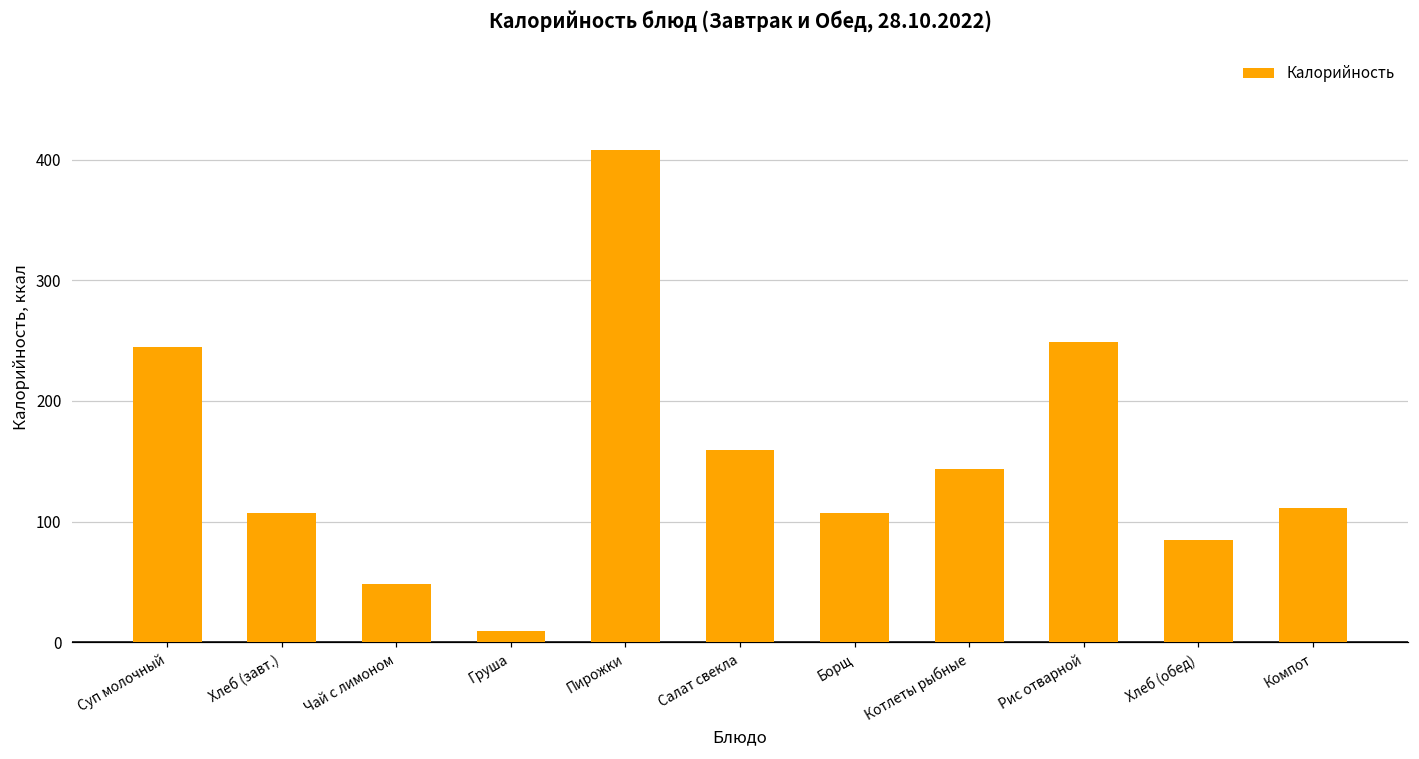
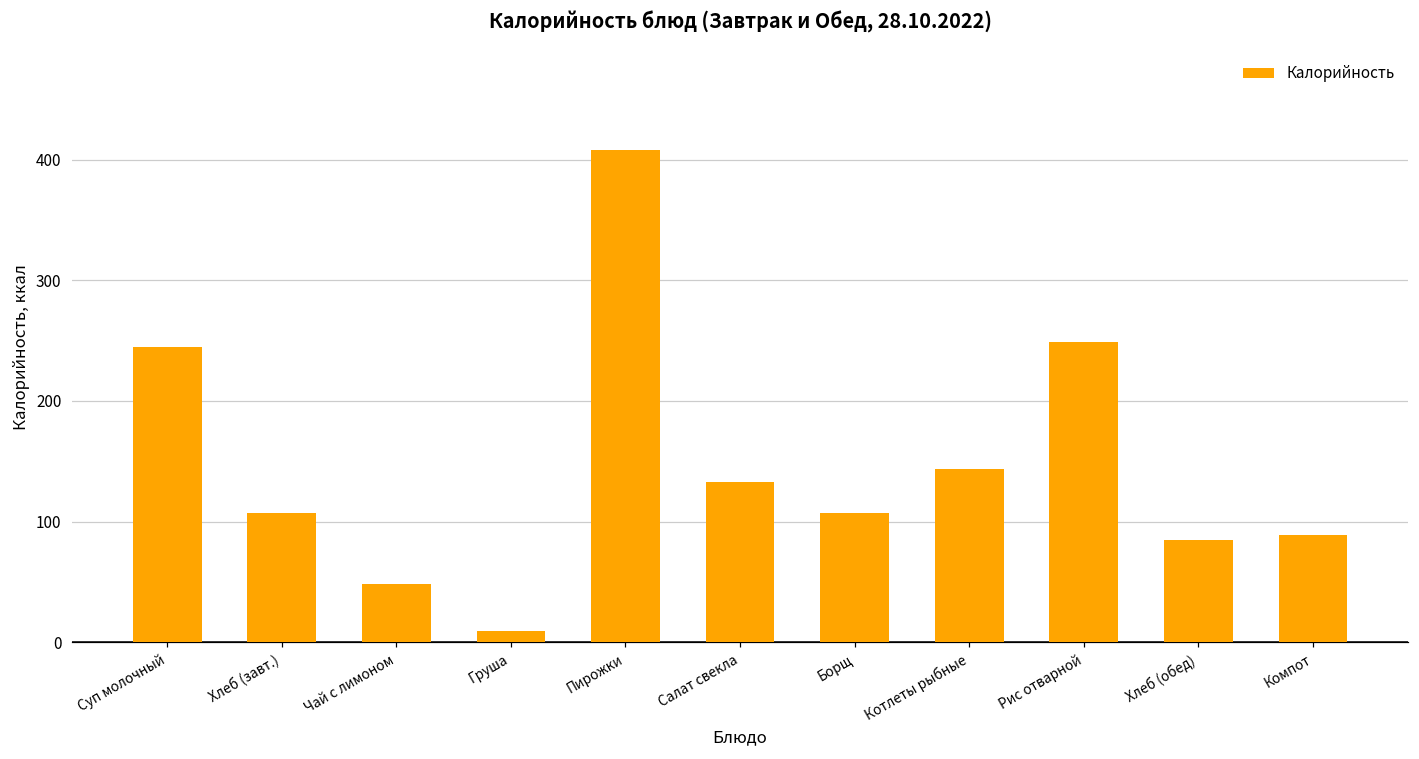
  {
    "Суп молочный": 245,
    "Хлеб (завт.)": 107,
    "Чай с лимоном": 48,
    "Груша": 9,
    "Пирожки": 408,
-   "Салат свекла": 159,
+   "Салат свекла": 133,
    "Борщ": 107,
    "Котлеты рыбные": 144,
    "Рис отварной": 249,
    "Хлеб (обед)": 85,
-   "Компот": 111
+   "Компот": 89
  }
